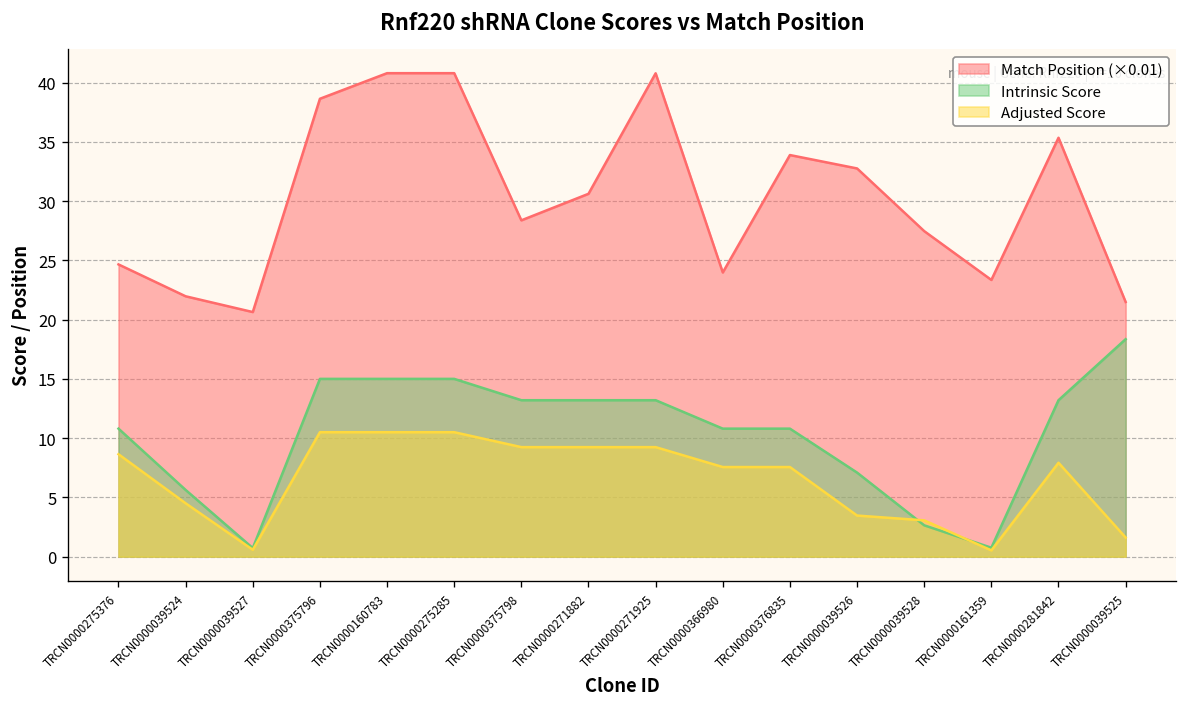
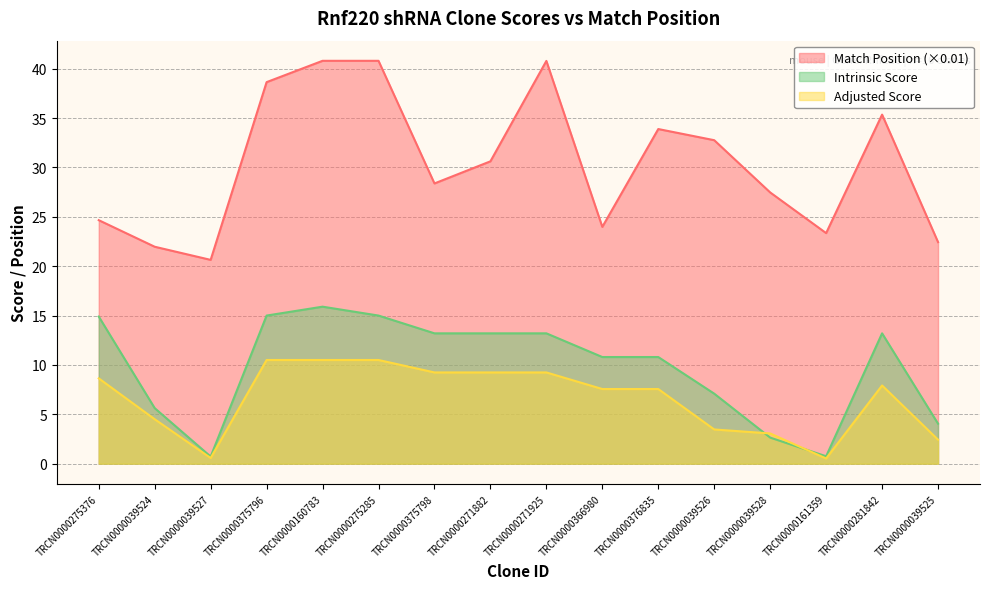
  {
    "Match Position (×0.01)": {
      "TRCN0000275376": 25,
      "TRCN0000039524": 22,
      "TRCN0000039527": 21,
      "TRCN0000375796": 39,
      "TRCN0000160783": 41,
      "TRCN0000275285": 41,
      "TRCN0000375798": 28,
      "TRCN0000271882": 31,
      "TRCN0000271925": 41,
      "TRCN0000366980": 24,
      "TRCN0000376835": 34,
      "TRCN0000039526": 33,
      "TRCN0000039528": 27,
      "TRCN0000161359": 23,
      "TRCN0000281842": 35,
-     "TRCN0000039525": 21
+     "TRCN0000039525": 22
    },
    "Intrinsic Score": {
-     "TRCN0000275376": 11,
+     "TRCN0000275376": 15,
      "TRCN0000039524": 6,
      "TRCN0000375796": 15,
-     "TRCN0000160783": 15,
+     "TRCN0000160783": 16,
      "TRCN0000275285": 15,
      "TRCN0000375798": 13,
      "TRCN0000271882": 13,
      "TRCN0000271925": 13,
      "TRCN0000366980": 11,
      "TRCN0000376835": 11,
      "TRCN0000039526": 7,
      "TRCN0000039528": 3,
      "TRCN0000281842": 13,
-     "TRCN0000039525": 18
+     "TRCN0000039525": 4
    },
    "Adjusted Score": {
      "TRCN0000275376": 9,
      "TRCN0000039524": 5,
      "TRCN0000375796": 11,
      "TRCN0000160783": 11,
      "TRCN0000275285": 11,
      "TRCN0000375798": 9,
      "TRCN0000271882": 9,
      "TRCN0000271925": 9,
      "TRCN0000366980": 8,
      "TRCN0000376835": 8,
      "TRCN0000039526": 3,
      "TRCN0000039528": 3,
      "TRCN0000281842": 8,
-     "TRCN0000039525": 1.6
+     "TRCN0000039525": 2.4
    }
  }
